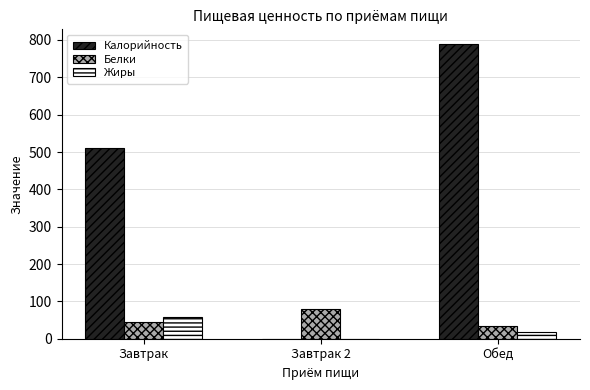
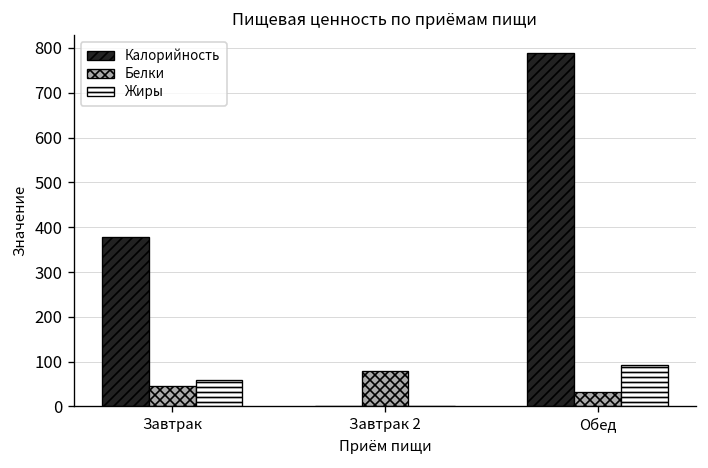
  {
    "Калорийность": {
-     "Завтрак": 510,
+     "Завтрак": 380,
      "Завтрак 2": 0,
      "Обед": 790
    },
    "Белки": {
      "Завтрак": 50,
      "Завтрак 2": 80,
      "Обед": 30
    },
    "Жиры": {
      "Завтрак": 60,
      "Завтрак 2": 0,
-     "Обед": 20
+     "Обед": 90
    }
  }
